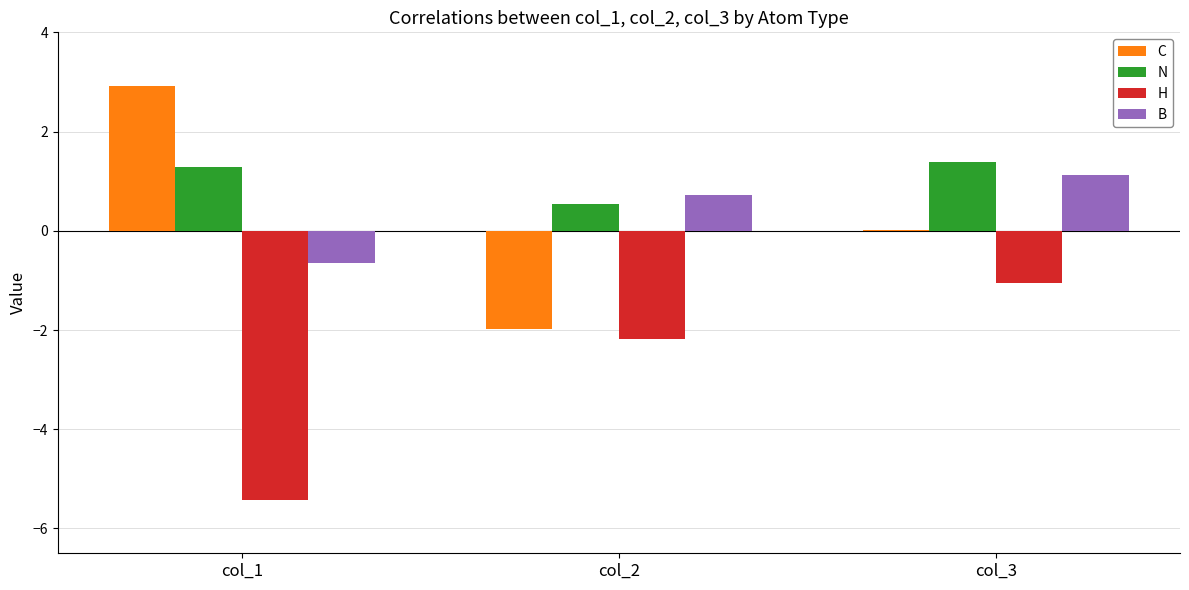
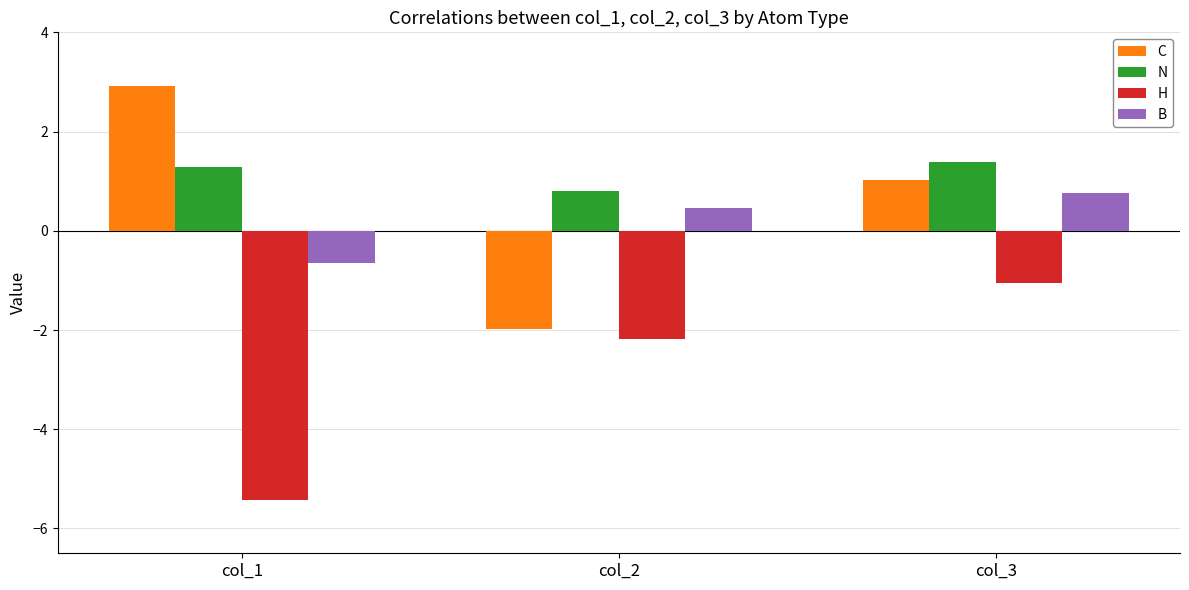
  {
    "C": {
      "col_1": 2.9,
      "col_2": -2.0,
-     "col_3": 0.0
+     "col_3": 1.0
    },
    "N": {
      "col_1": 1.3,
-     "col_2": 0.5,
+     "col_2": 0.8,
      "col_3": 1.4
    },
    "H": {
      "col_1": -5.4,
      "col_2": -2.2,
      "col_3": -1.0
    },
    "B": {
      "col_1": -0.7,
-     "col_2": 0.7,
-     "col_3": 1.1
+     "col_2": 0.5,
+     "col_3": 0.8
    }
  }
